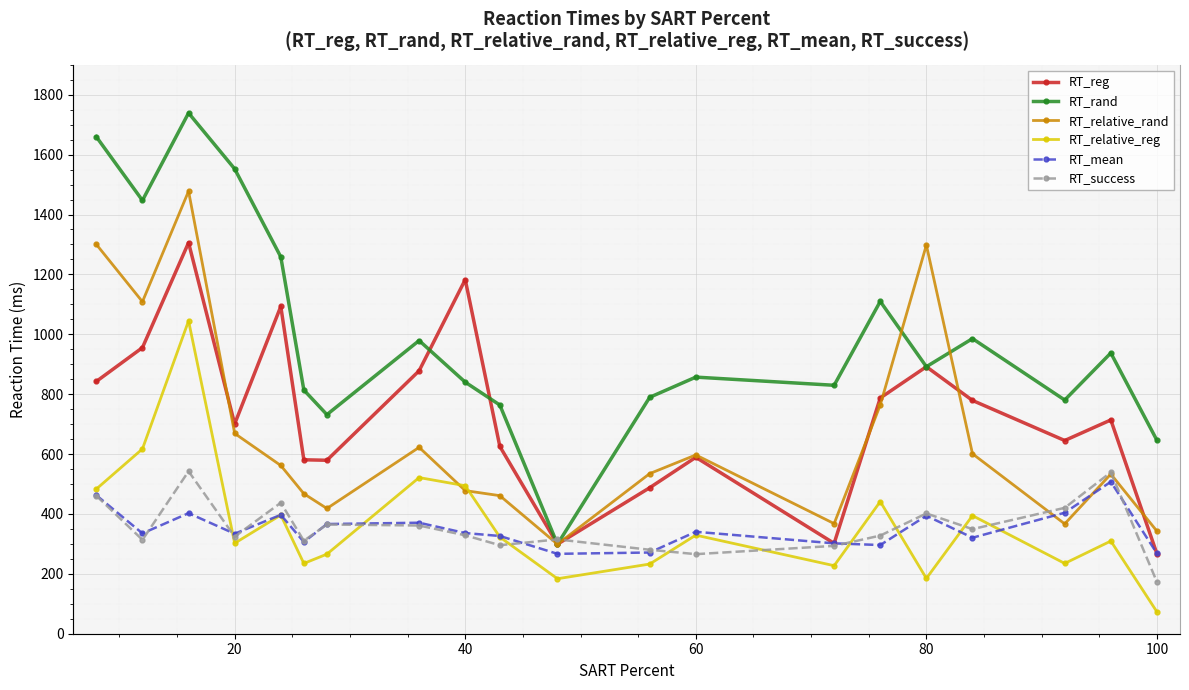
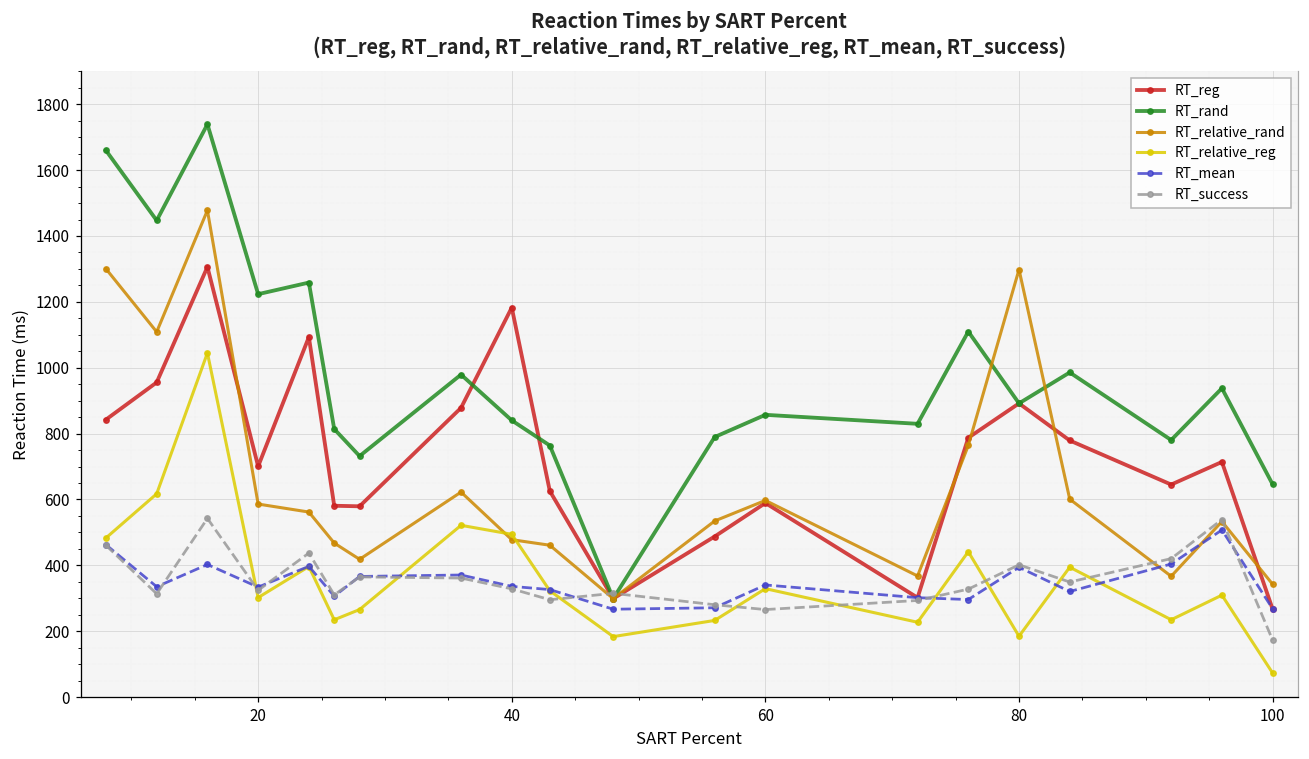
  {
    "RT_reg": {
      "20": 700,
      "40": 1180
    },
    "RT_rand": {
-     "20": 1550,
+     "20": 1220,
      "40": 840,
      "60": 860,
      "100": 650
    },
    "RT_relative_rand": {
-     "20": 670,
+     "20": 590,
      "40": 480,
      "80": 1300,
      "100": 340
    },
    "RT_relative_reg": {
      "20": 300,
      "40": 490,
      "60": 330,
      "80": 180,
      "100": 70
    },
    "RT_mean": {
      "20": 330,
      "60": 340
    },
    "RT_success": {
      "20": 320,
      "60": 270,
      "100": 170
    }
  }
